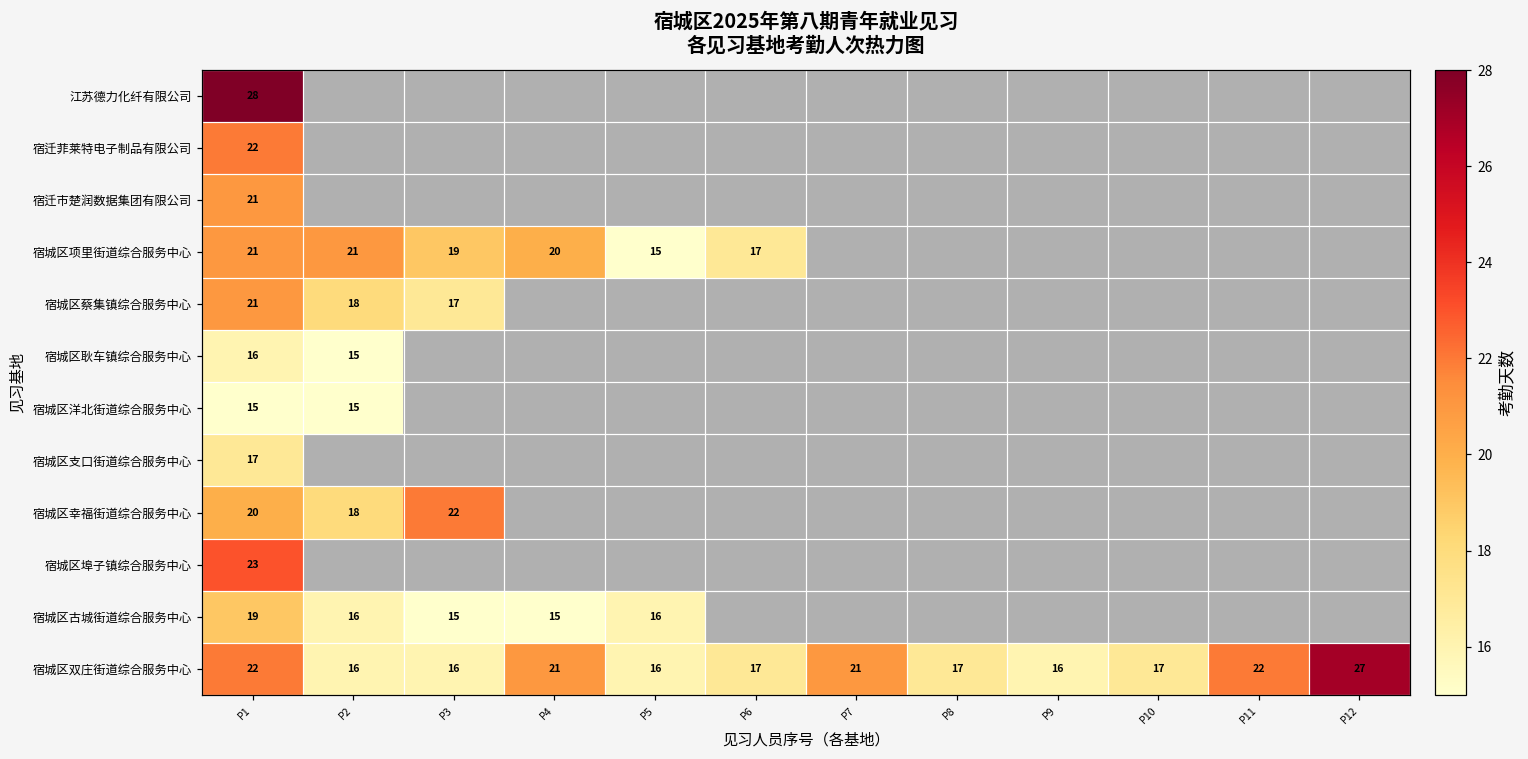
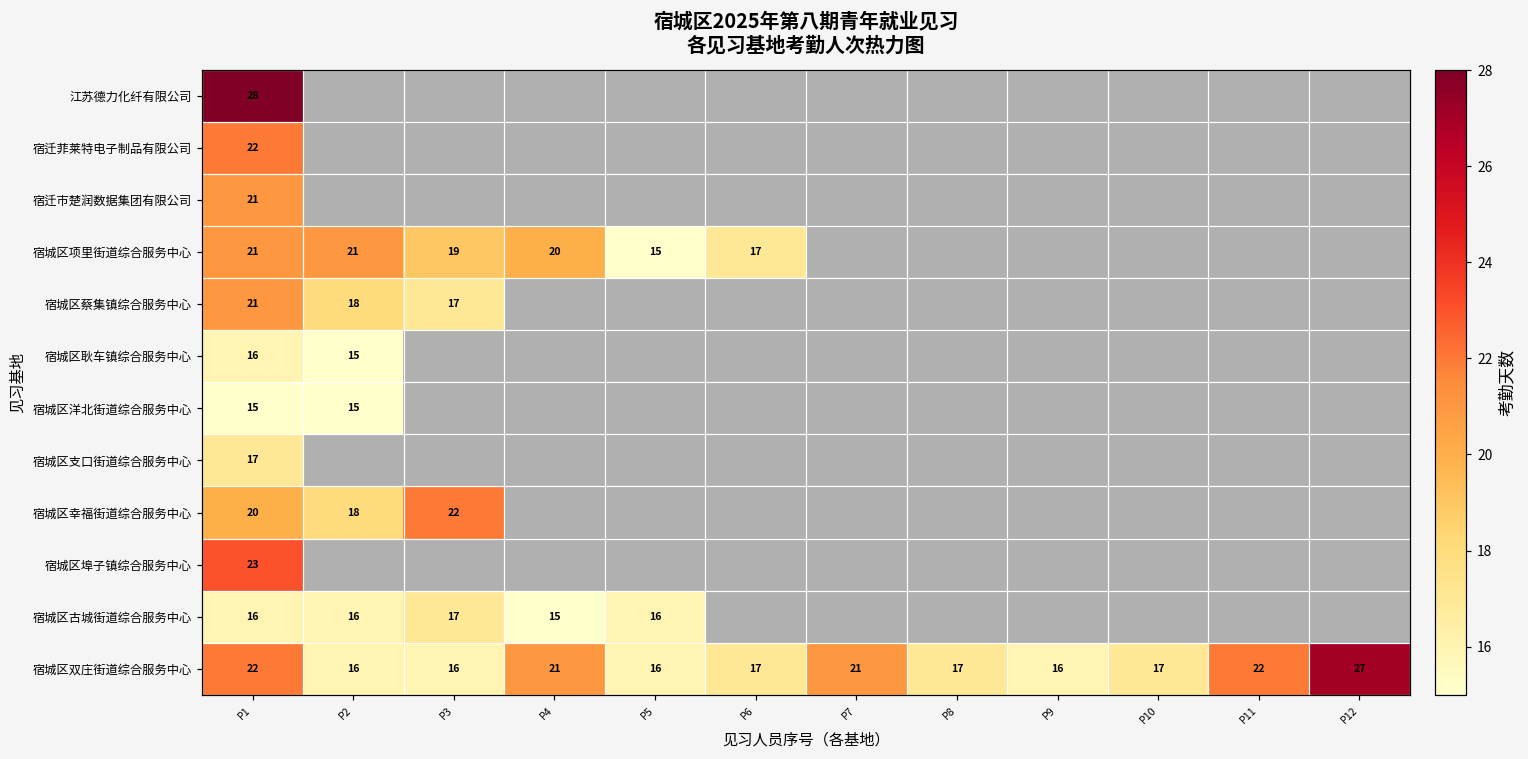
  {
    "江苏德力化纤有限公司": {
      "P1": 28
    },
    "宿迁菲莱特电子制品有限公司": {
      "P1": 22
    },
    "宿迁市楚润数据集团有限公司": {
      "P1": 21
    },
    "宿城区项里街道综合服务中心": {
      "P1": 21,
      "P2": 21,
      "P3": 19,
      "P4": 20,
      "P5": 15,
      "P6": 17
    },
    "宿城区蔡集镇综合服务中心": {
      "P1": 21,
      "P2": 18,
      "P3": 17
    },
    "宿城区耿车镇综合服务中心": {
      "P1": 16,
      "P2": 15
    },
    "宿城区洋北街道综合服务中心": {
      "P1": 15,
      "P2": 15
    },
    "宿城区支口街道综合服务中心": {
      "P1": 17
    },
    "宿城区幸福街道综合服务中心": {
      "P1": 20,
      "P2": 18,
      "P3": 22
    },
    "宿城区埠子镇综合服务中心": {
      "P1": 23
    },
    "宿城区古城街道综合服务中心": {
-     "P1": 19,
+     "P1": 16,
      "P2": 16,
-     "P3": 15,
+     "P3": 17,
      "P4": 15,
      "P5": 16
    },
    "宿城区双庄街道综合服务中心": {
      "P1": 22,
      "P2": 16,
      "P3": 16,
      "P4": 21,
      "P5": 16,
      "P6": 17,
      "P7": 21,
      "P8": 17,
      "P9": 16,
      "P10": 17,
      "P11": 22,
      "P12": 27
    }
  }
